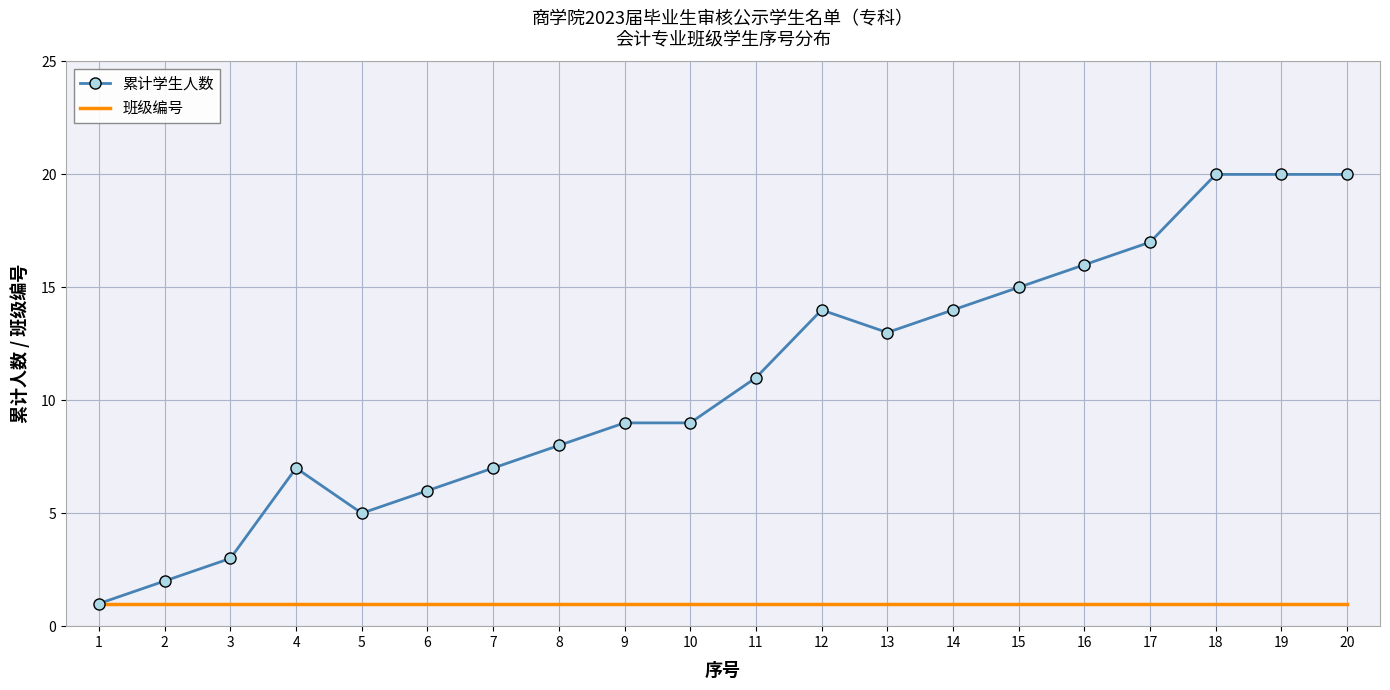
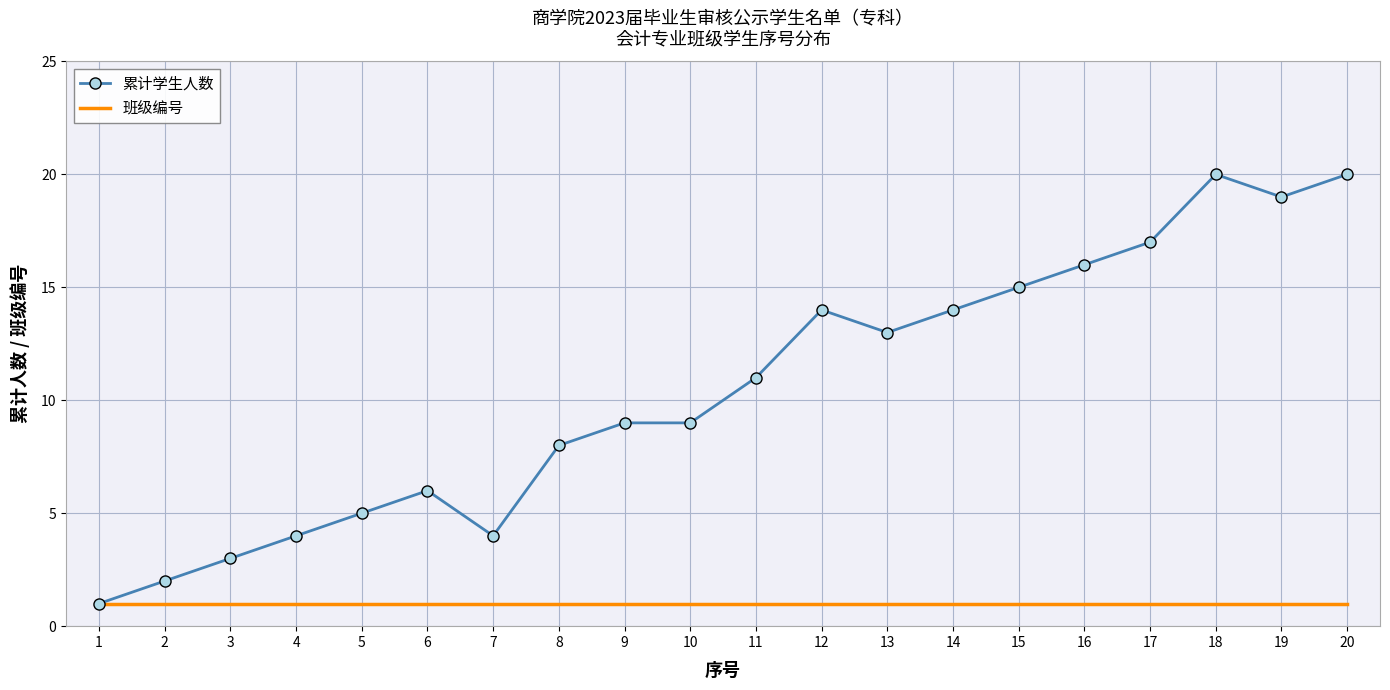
  {
    "累计学生人数": {
      "2": 2,
      "3": 3,
-     "4": 7,
+     "4": 4,
      "5": 5,
      "6": 6,
-     "7": 7,
+     "7": 4,
      "8": 8,
      "9": 9,
      "10": 9,
      "11": 11,
      "12": 14,
      "13": 13,
      "14": 14,
      "15": 15,
      "16": 16,
      "17": 17,
      "18": 20,
-     "19": 20,
+     "19": 19,
      "20": 20
    },
    "班级编号": {
      "2": 1,
      "3": 1,
      "4": 1,
      "5": 1,
      "6": 1,
      "7": 1,
      "8": 1,
      "9": 1,
      "10": 1,
      "11": 1,
      "12": 1,
      "13": 1,
      "14": 1,
      "15": 1,
      "16": 1,
      "17": 1,
      "18": 1,
      "19": 1,
      "20": 1
    }
  }
